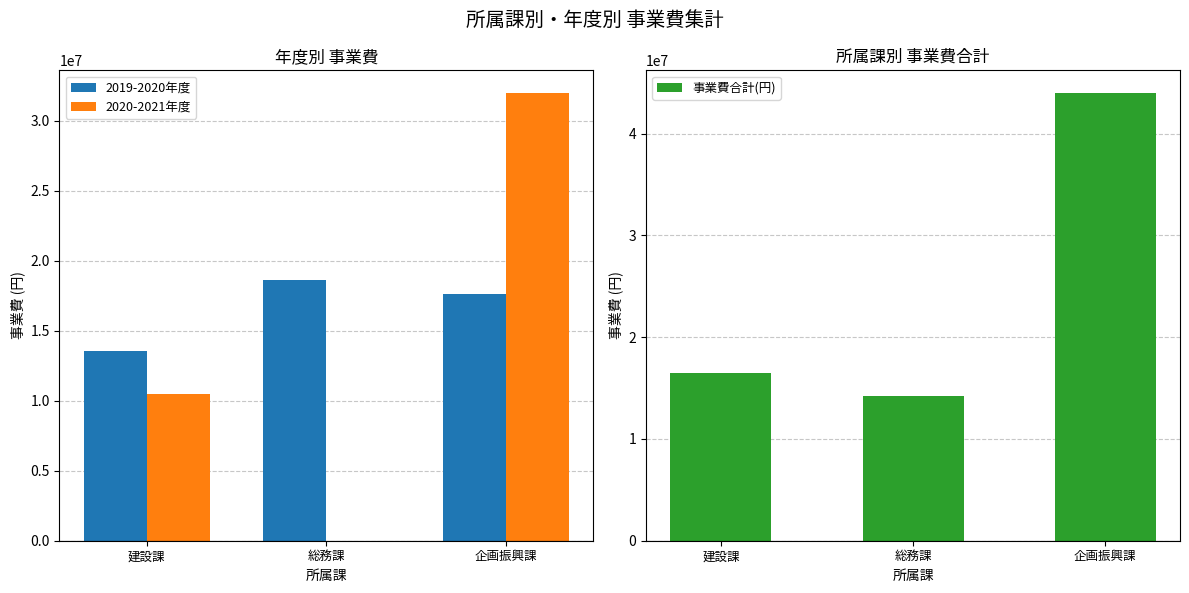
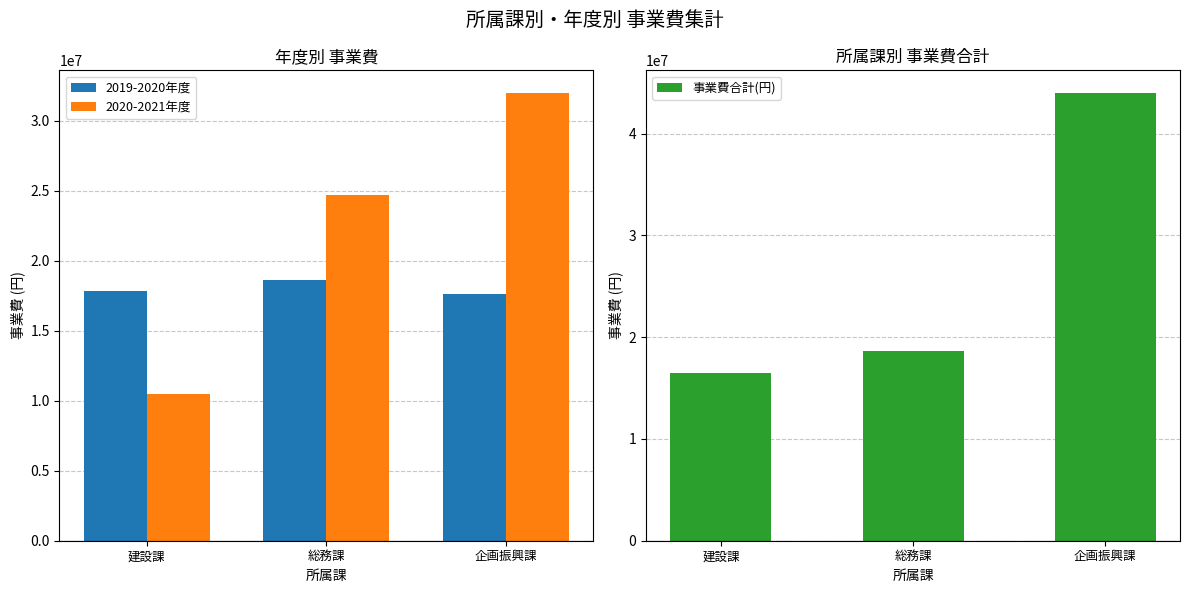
  {
    "年度別 事業費": {
      "2019-2020年度": {
-       "建設課": 13500000,
+       "建設課": 17900000,
        "総務課": 18600000,
        "企画振興課": 17600000
      },
      "2020-2021年度": {
        "建設課": 10500000,
-       "総務課": 0,
+       "総務課": 24700000,
        "企画振興課": 32000000
      }
    },
    "所属課別 事業費合計": {
      "建設課": 16500000,
-     "総務課": 14200000,
+     "総務課": 18600000,
      "企画振興課": 44000000
    }
  }
